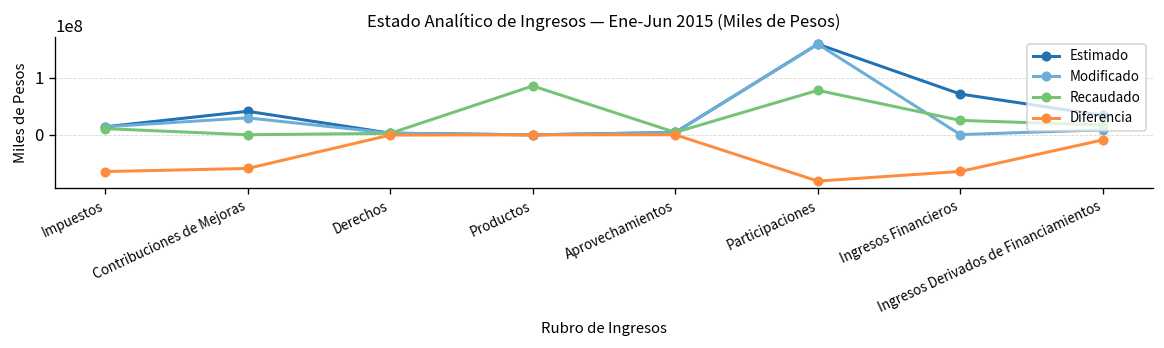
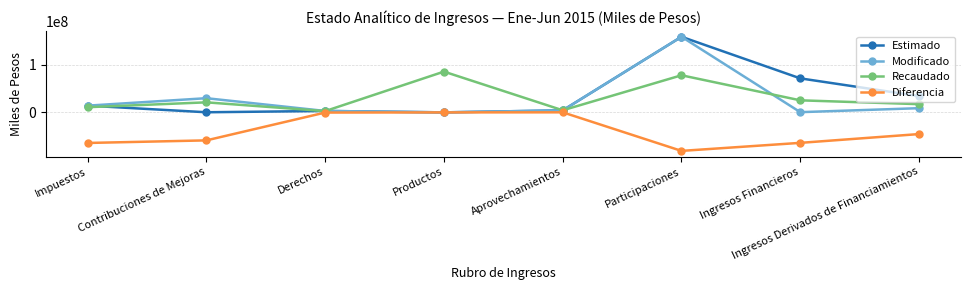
  {
    "Estimado": {
-     "Contribuciones de Mejoras": 40000000,
+     "Contribuciones de Mejoras": 0,
      "Ingresos Financieros": 70000000
    },
    "Modificado": {
      "Contribuciones de Mejoras": 30000000,
      "Ingresos Financieros": 0,
      "Ingresos Derivados de Financiamientos": 10000000
    },
    "Recaudado": {
-     "Contribuciones de Mejoras": 0,
+     "Contribuciones de Mejoras": 20000000,
      "Productos": 90000000,
      "Participaciones": 80000000,
      "Ingresos Financieros": 30000000,
      "Ingresos Derivados de Financiamientos": 20000000
    },
    "Diferencia": {
      "Impuestos": -60000000,
      "Contribuciones de Mejoras": -60000000,
      "Participaciones": -80000000,
      "Ingresos Financieros": -60000000,
-     "Ingresos Derivados de Financiamientos": -10000000
+     "Ingresos Derivados de Financiamientos": -50000000
    }
  }
